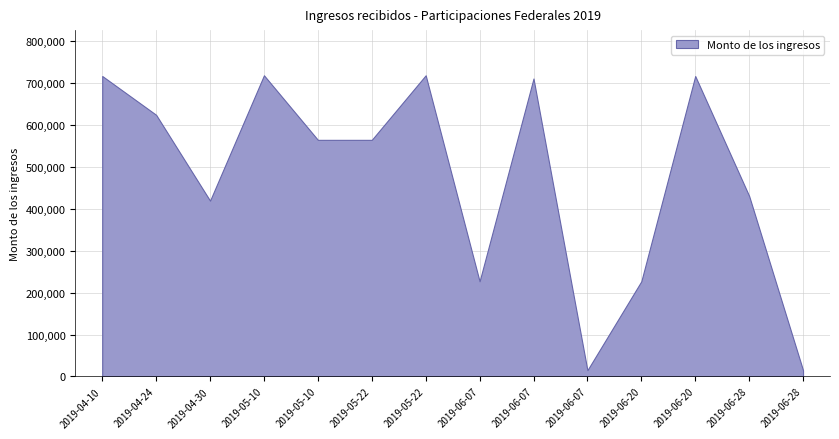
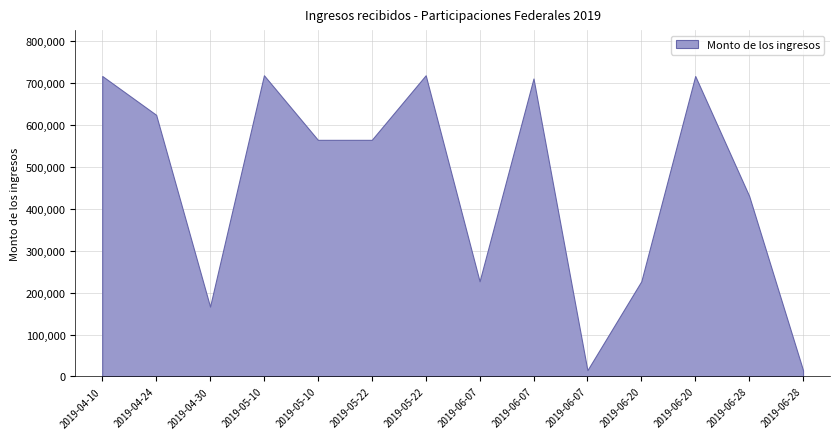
  {
    "2019-04-10": "720,000",
    "2019-04-24": "620,000",
-   "2019-04-30": "420,000"
+   "2019-04-30": "170,000"
  }
